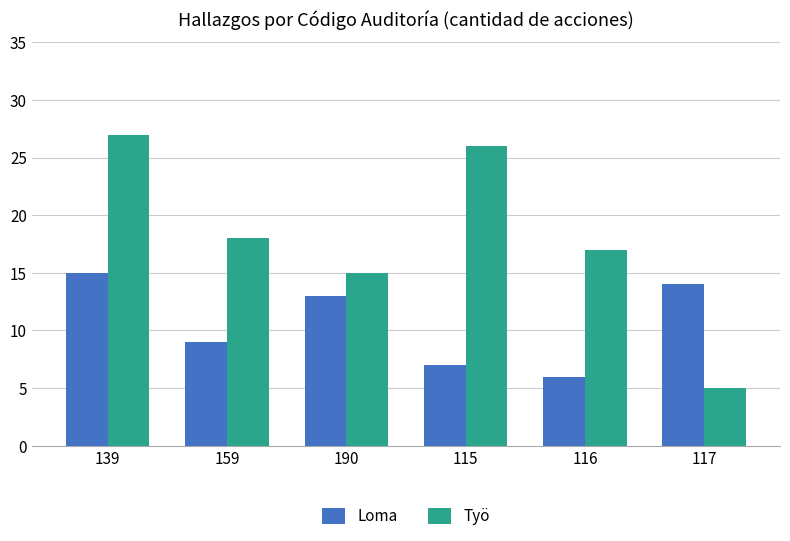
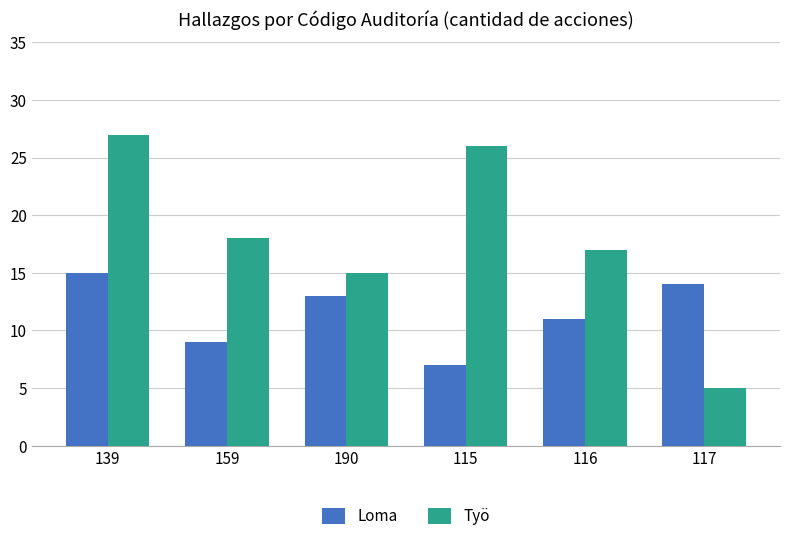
  {
    "Loma": {
      "139": 15,
      "159": 9,
      "190": 13,
      "115": 7,
-     "116": 6,
+     "116": 11,
      "117": 14
    },
    "Työ": {
      "139": 27,
      "159": 18,
      "190": 15,
      "115": 26,
      "116": 17,
      "117": 5
    }
  }
